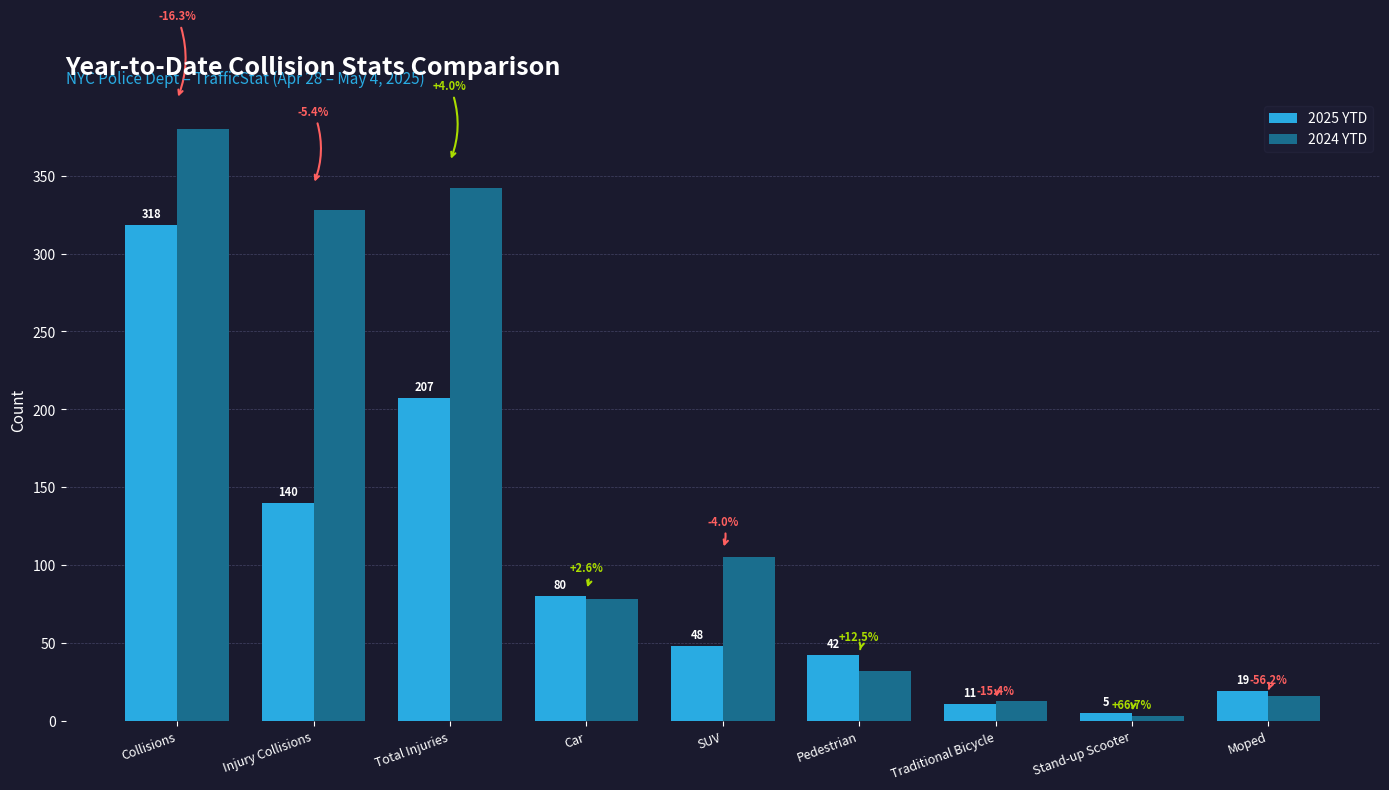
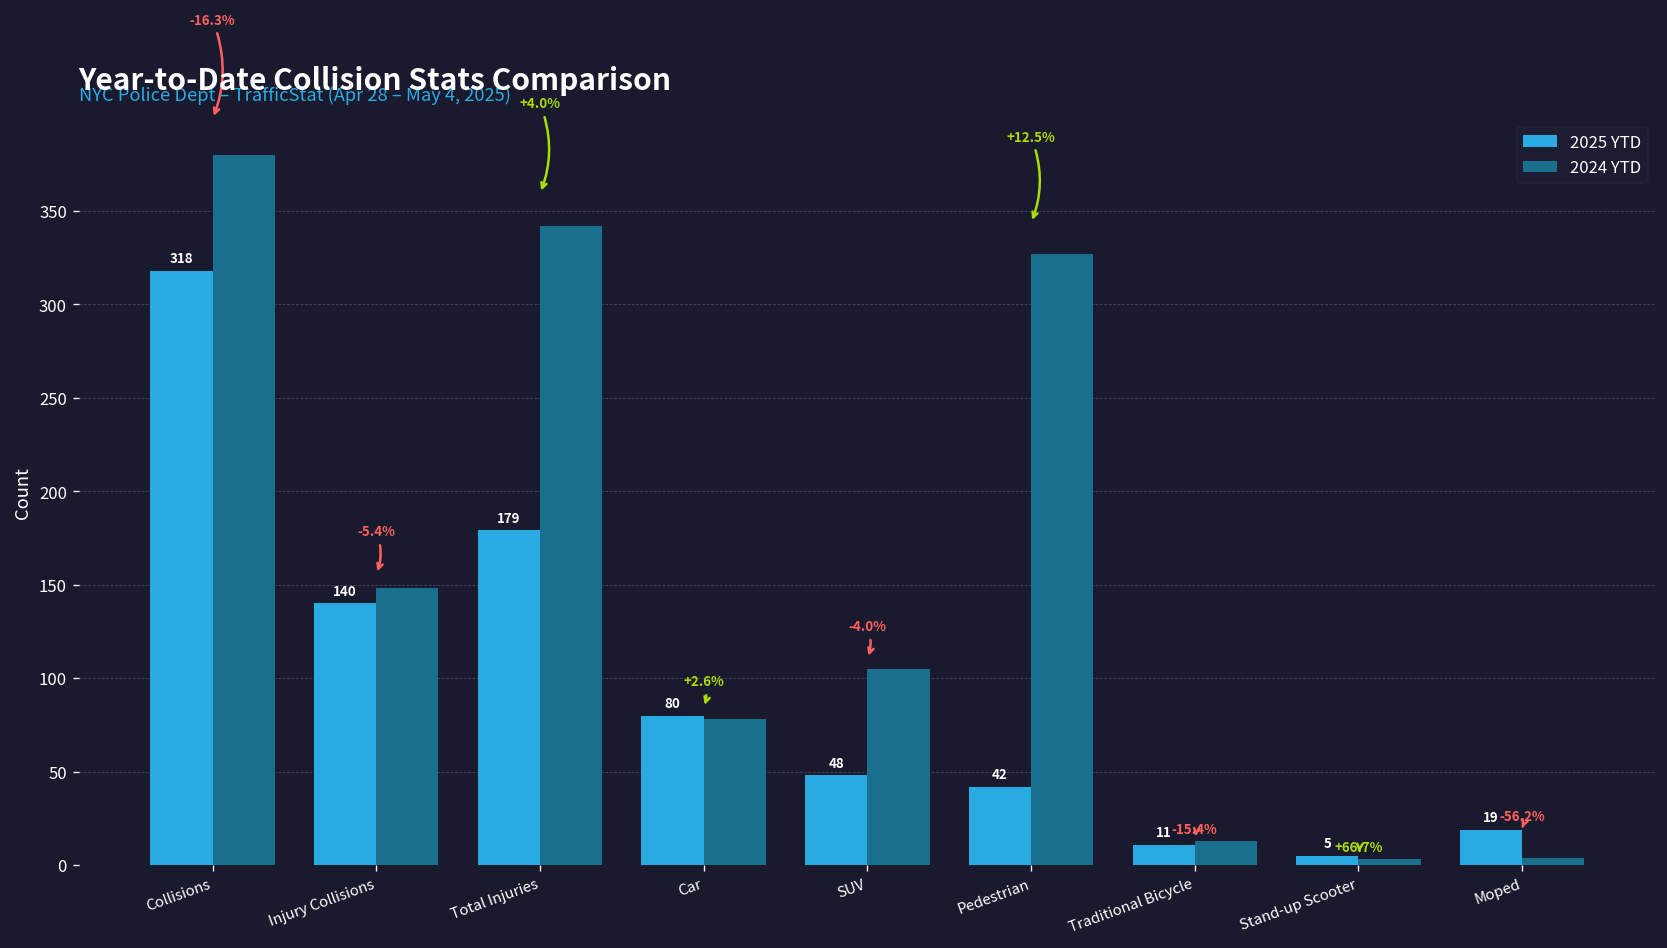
  {
    "2025 YTD": {
      "Collisions": 318,
      "Injury Collisions": 140,
-     "Total Injuries": 207,
+     "Total Injuries": 179,
      "Car": 80,
      "SUV": 48,
      "Pedestrian": 42,
      "Traditional Bicycle": 11,
      "Stand-up Scooter": 5,
      "Moped": 19
    },
    "2024 YTD": {
      "Collisions": 380,
-     "Injury Collisions": 328,
+     "Injury Collisions": 148,
      "Total Injuries": 342,
      "Car": 78,
-     "Pedestrian": 32,
+     "Pedestrian": 327,
      "Stand-up Scooter": 3,
-     "Moped": 16
+     "Moped": 4
    }
  }
